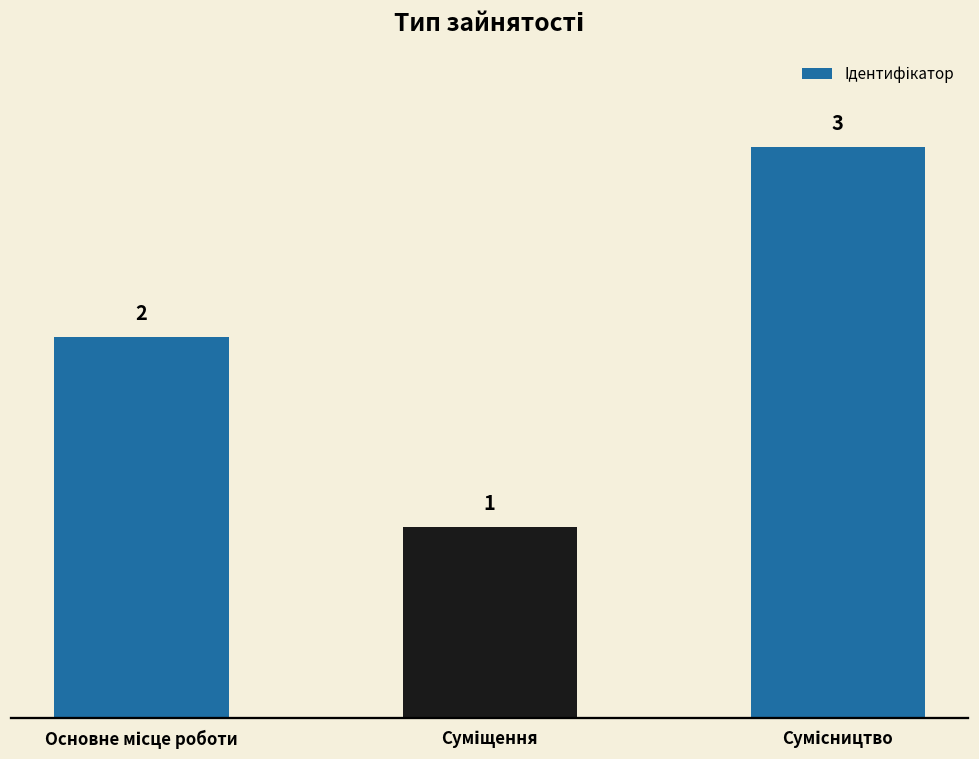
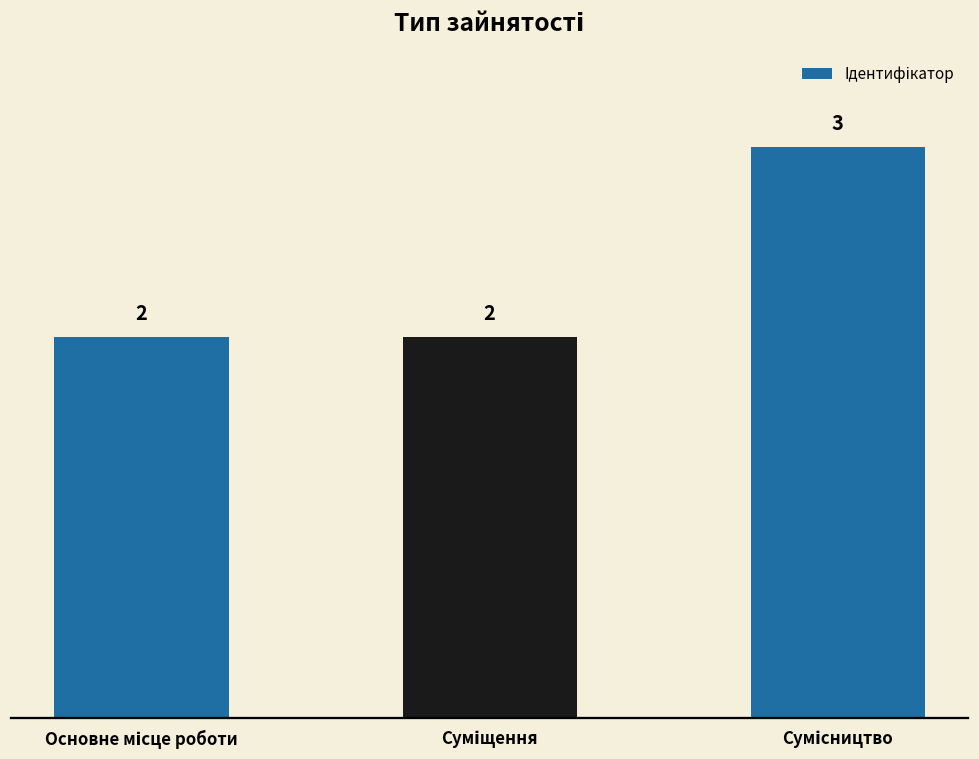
  {
    "Основне місце роботи": 2,
-   "Суміщення": 1,
+   "Суміщення": 2,
    "Сумісництво": 3
  }
